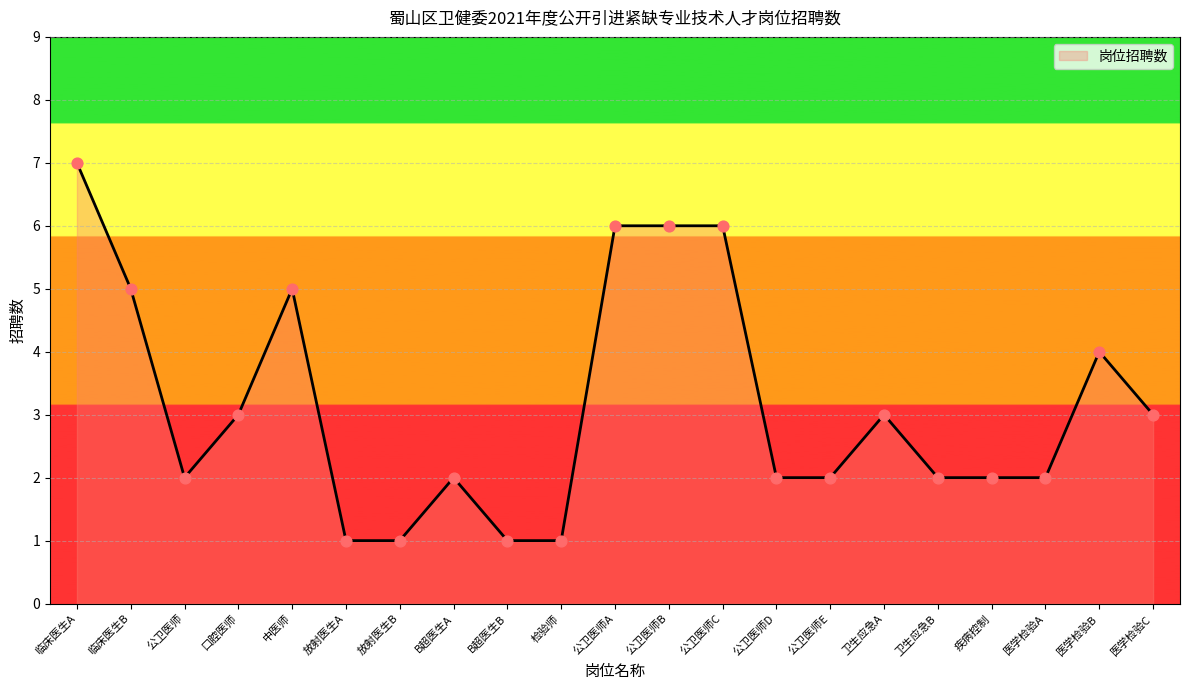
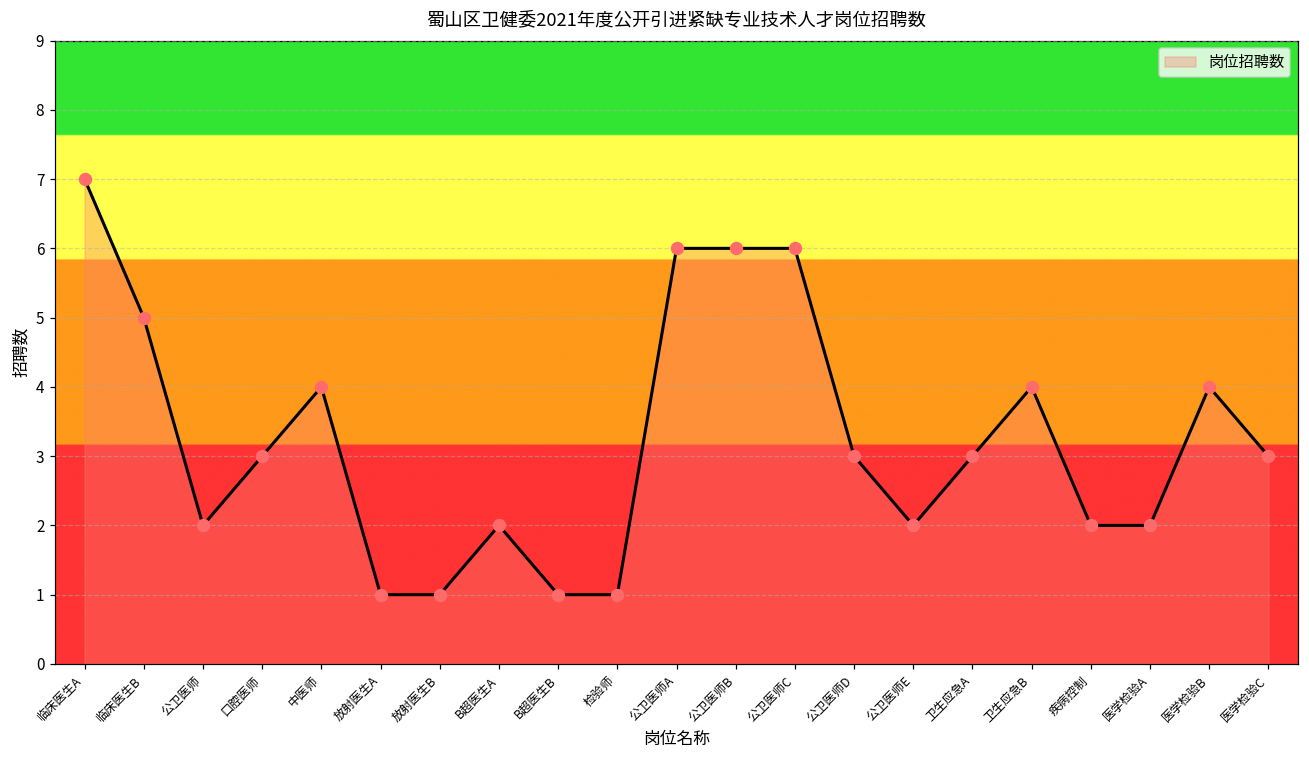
  {
    "临床医生A": 7,
    "临床医生B": 5,
    "公卫医师": 2,
    "口腔医师": 3,
-   "中医师": 5,
+   "中医师": 4,
    "放射医生A": 1,
    "放射医生B": 1,
    "B超医生A": 2,
    "B超医生B": 1,
    "检验师": 1,
    "公卫医师A": 6,
    "公卫医师B": 6,
    "公卫医师C": 6,
-   "公卫医师D": 2,
+   "公卫医师D": 3,
    "公卫医师E": 2,
    "卫生应急A": 3,
-   "卫生应急B": 2,
+   "卫生应急B": 4,
    "疾病控制": 2,
    "医学检验A": 2,
    "医学检验B": 4,
    "医学检验C": 3
  }
